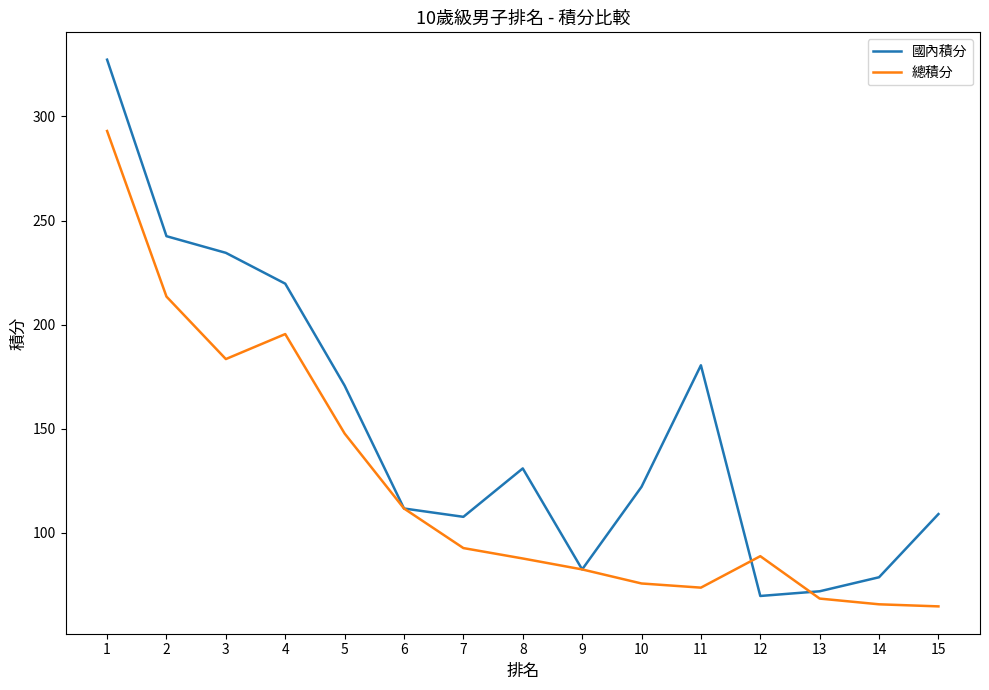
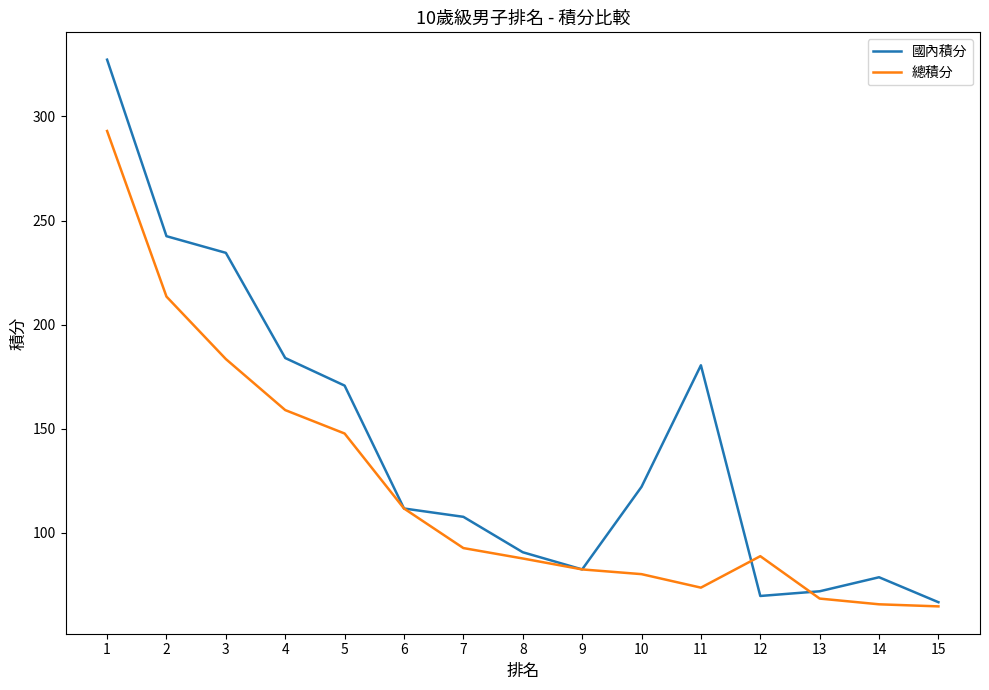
  {
    "國內積分": {
      "1": 327,
      "2": 243,
      "3": 235,
-     "4": 220,
+     "4": 184,
      "5": 171,
      "7": 108,
-     "8": 131,
+     "8": 91,
      "10": 122,
      "11": 181,
      "12": 70,
      "13": 72,
      "14": 79,
-     "15": 109
+     "15": 67
    },
    "總積分": {
      "1": 293,
      "2": 214,
      "3": 184,
-     "4": 196,
+     "4": 159,
      "5": 148,
      "7": 93,
      "8": 88,
-     "10": 76,
+     "10": 80,
      "11": 74,
      "12": 89,
      "13": 69,
      "14": 66,
      "15": 65
    }
  }
